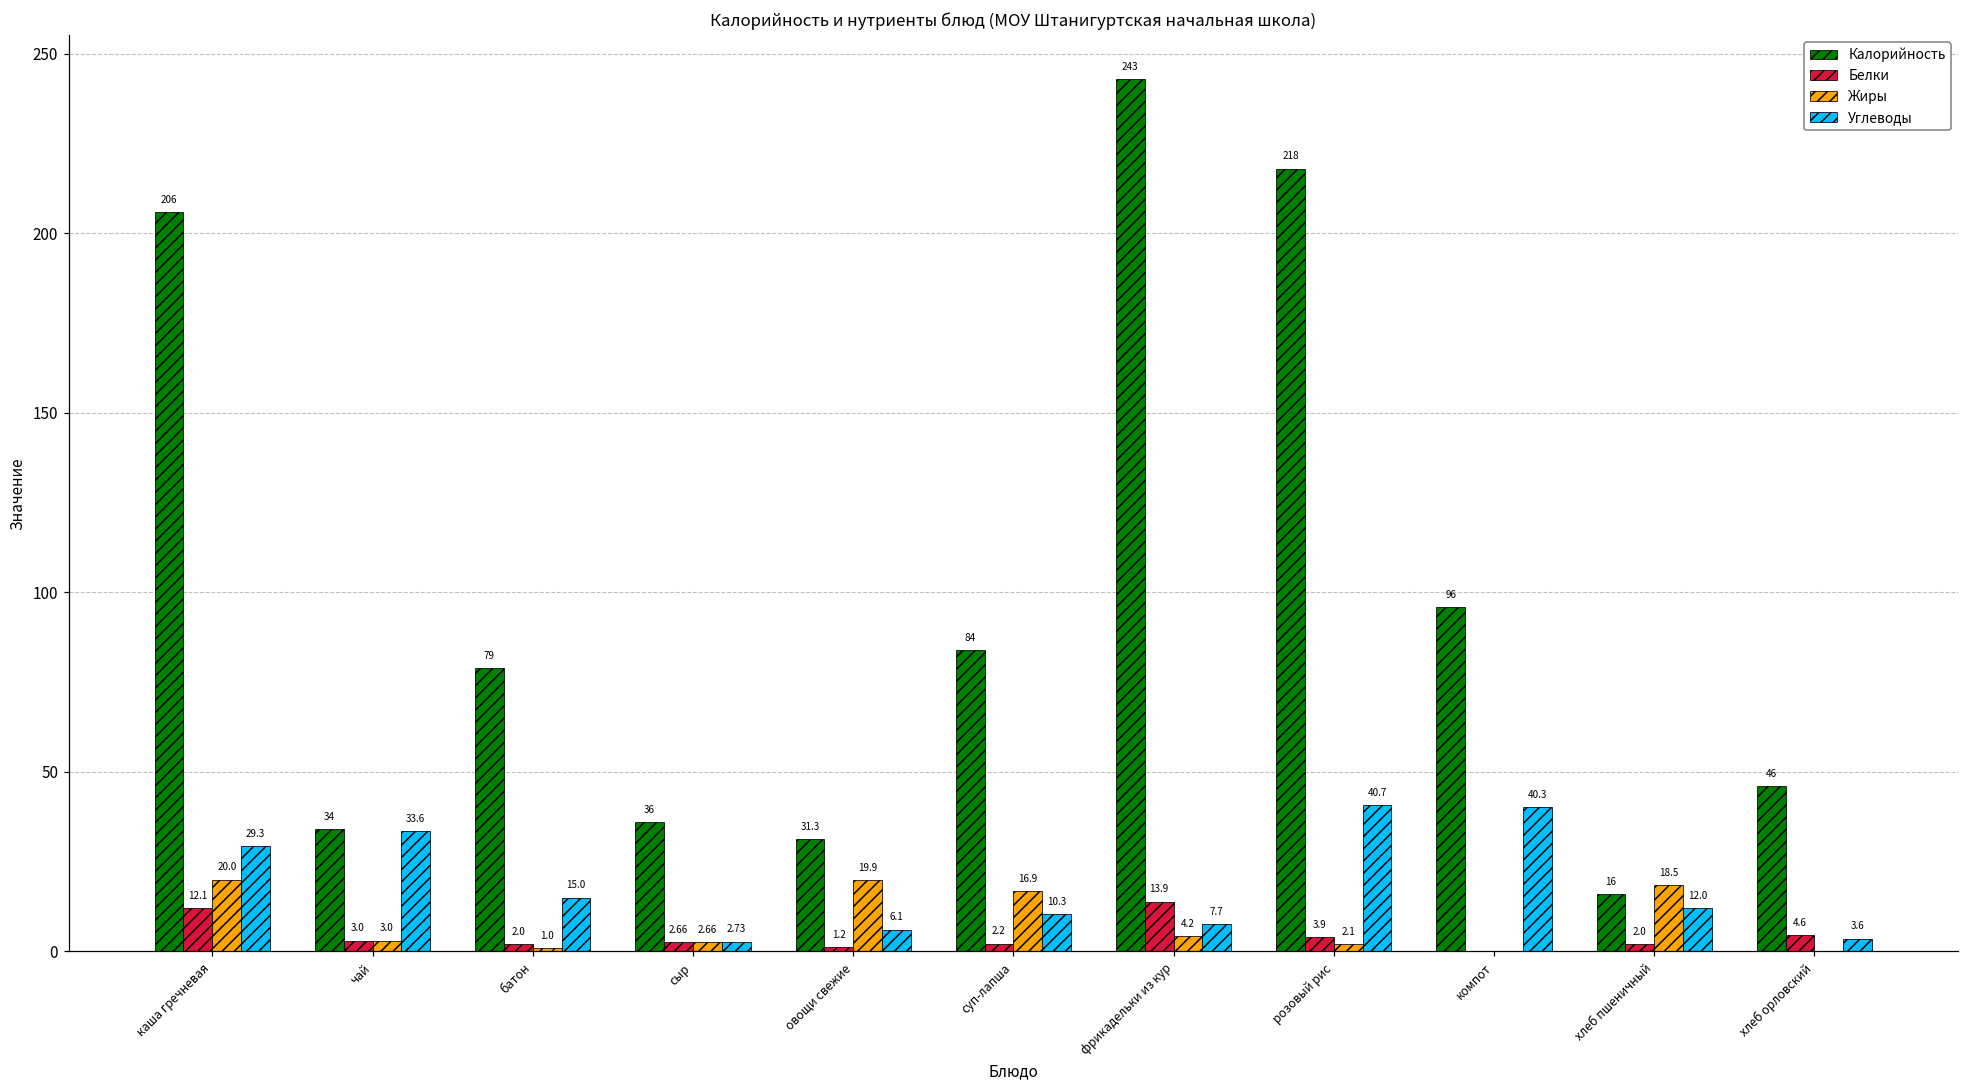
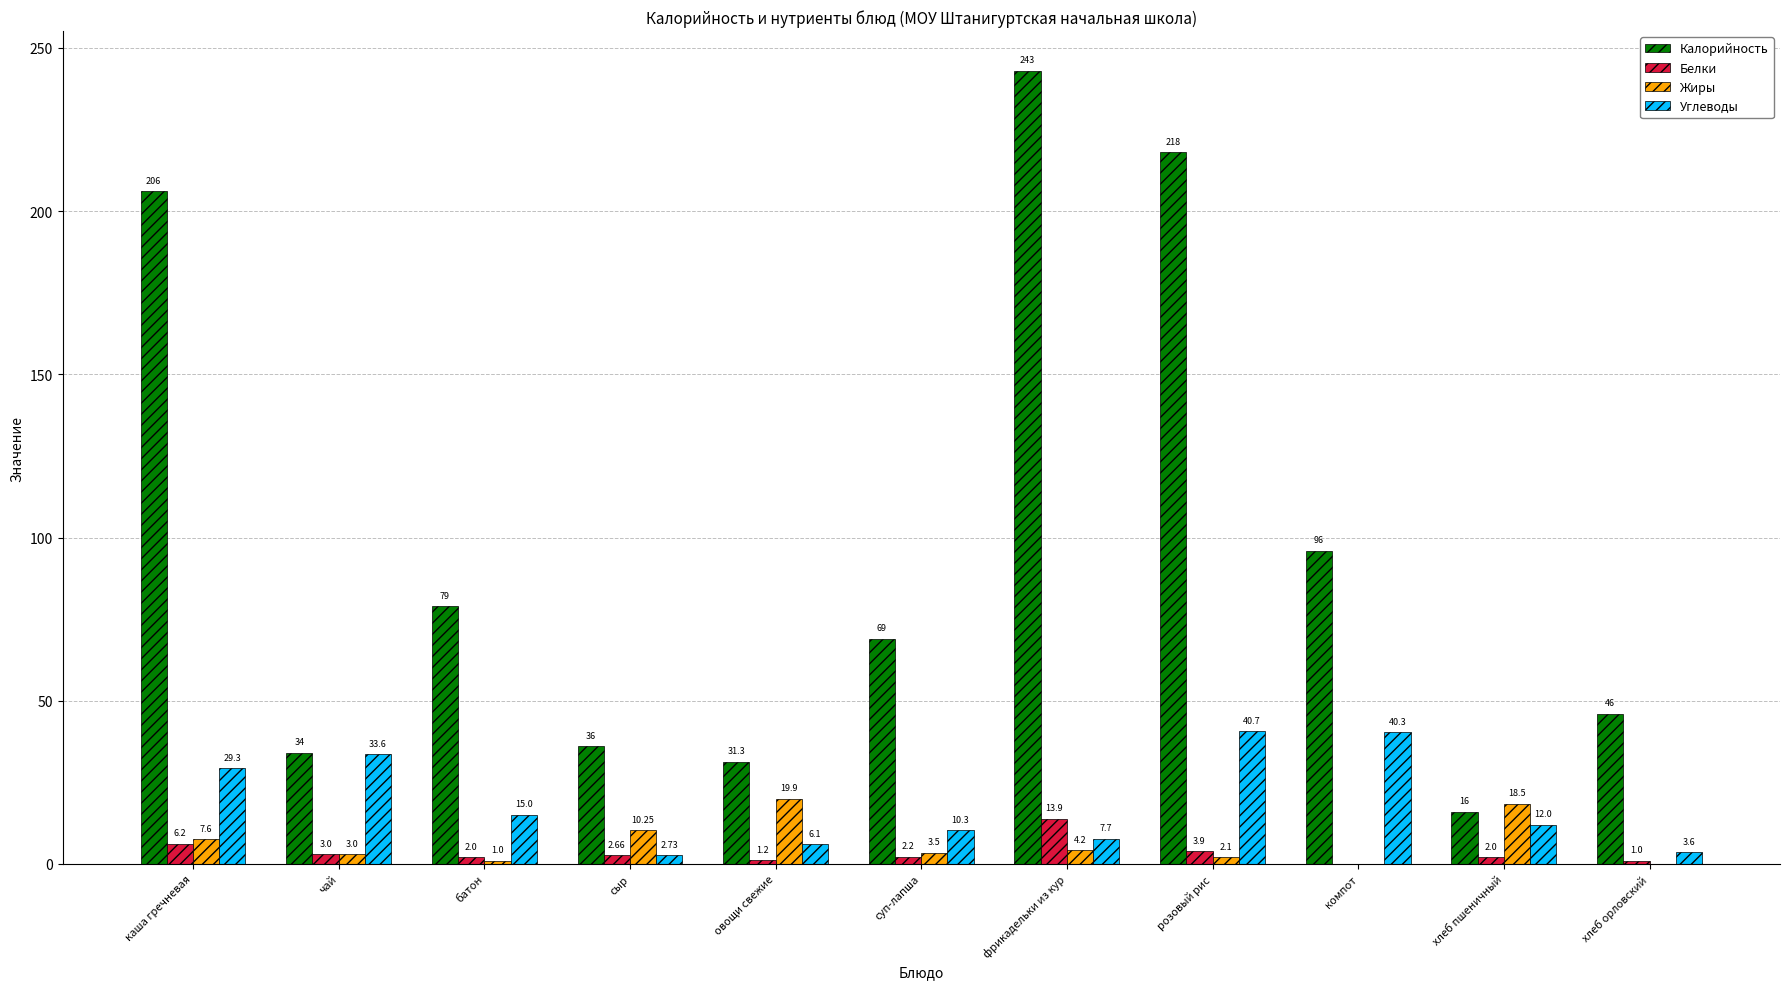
  {
    "Калорийность": {
      "каша гречневая": 206,
      "чай": 34,
      "батон": 79,
      "сыр": 36,
      "овощи свежие": 31.3,
-     "суп-лапша": 84,
+     "суп-лапша": 69,
      "фрикадельки из кур": 243,
      "розовый рис": 218,
      "компот": 96,
      "хлеб пшеничный": 16,
      "хлеб орловский": 46
    },
    "Белки": {
-     "каша гречневая": 12.1,
+     "каша гречневая": 6.2,
      "чай": 3.0,
      "батон": 2.0,
      "сыр": 2.66,
      "овощи свежие": 1.2,
      "суп-лапша": 2.2,
      "фрикадельки из кур": 13.9,
      "розовый рис": 3.9,
      "хлеб пшеничный": 2.0,
-     "хлеб орловский": 4.6
+     "хлеб орловский": 1.0
    },
    "Жиры": {
-     "каша гречневая": 20.0,
+     "каша гречневая": 7.6,
      "чай": 3.0,
      "батон": 1.0,
-     "сыр": 2.66,
+     "сыр": 10.25,
      "овощи свежие": 19.9,
-     "суп-лапша": 16.9,
+     "суп-лапша": 3.5,
      "фрикадельки из кур": 4.2,
      "розовый рис": 2.1,
      "хлеб пшеничный": 18.5
    },
    "Углеводы": {
      "каша гречневая": 29.3,
      "чай": 33.6,
      "батон": 15.0,
      "сыр": 2.73,
      "овощи свежие": 6.1,
      "суп-лапша": 10.3,
      "фрикадельки из кур": 7.7,
      "розовый рис": 40.7,
      "компот": 40.3,
      "хлеб пшеничный": 12.0,
      "хлеб орловский": 3.6
    }
  }
